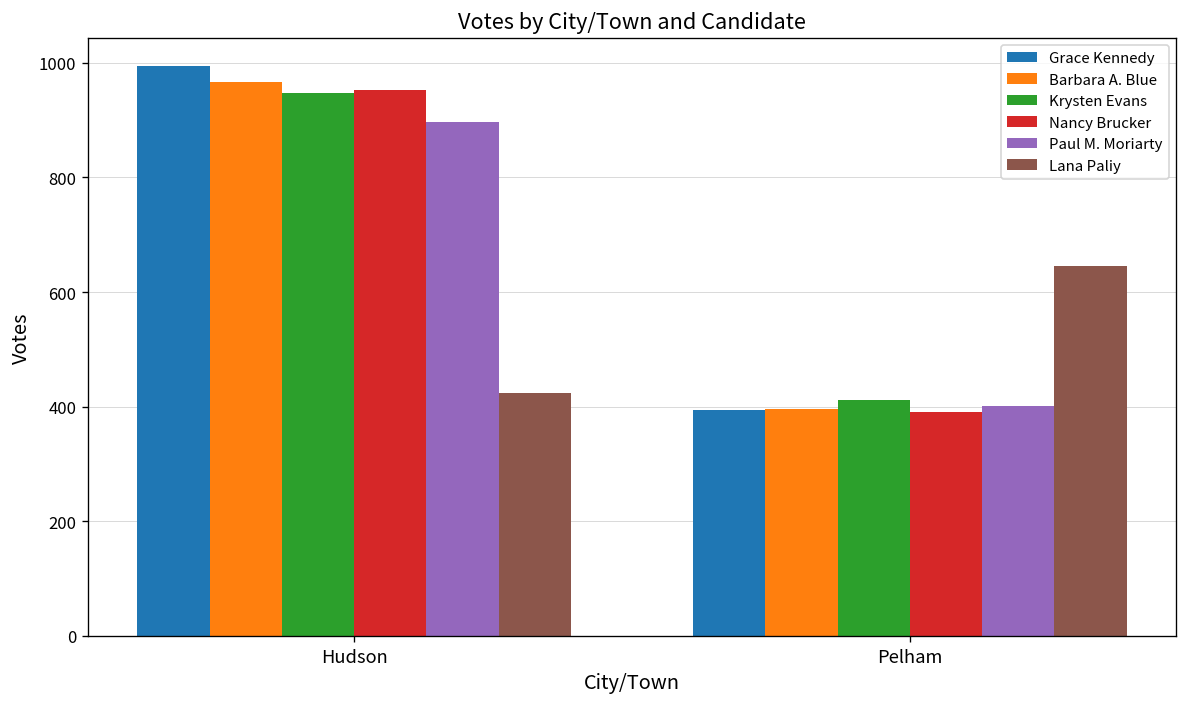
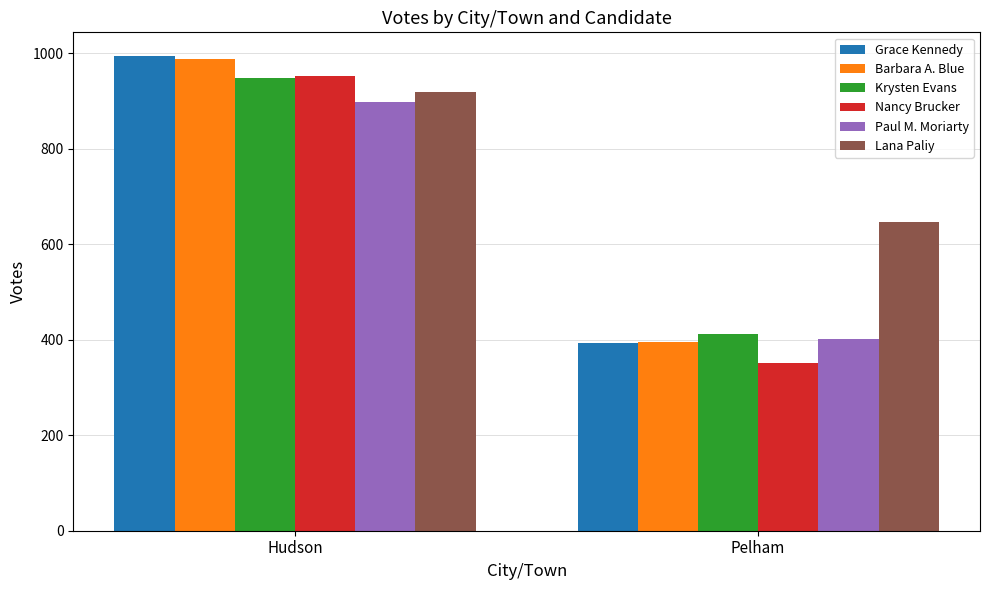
  {
    "Grace Kennedy": {
      "Hudson": 990,
      "Pelham": 390
    },
    "Barbara A. Blue": {
-     "Hudson": 970,
+     "Hudson": 990,
      "Pelham": 400
    },
    "Krysten Evans": {
      "Hudson": 950,
      "Pelham": 410
    },
    "Nancy Brucker": {
      "Hudson": 950,
-     "Pelham": 390
+     "Pelham": 350
    },
    "Paul M. Moriarty": {
      "Hudson": 900,
      "Pelham": 400
    },
    "Lana Paliy": {
-     "Hudson": 420,
+     "Hudson": 920,
      "Pelham": 650
    }
  }
